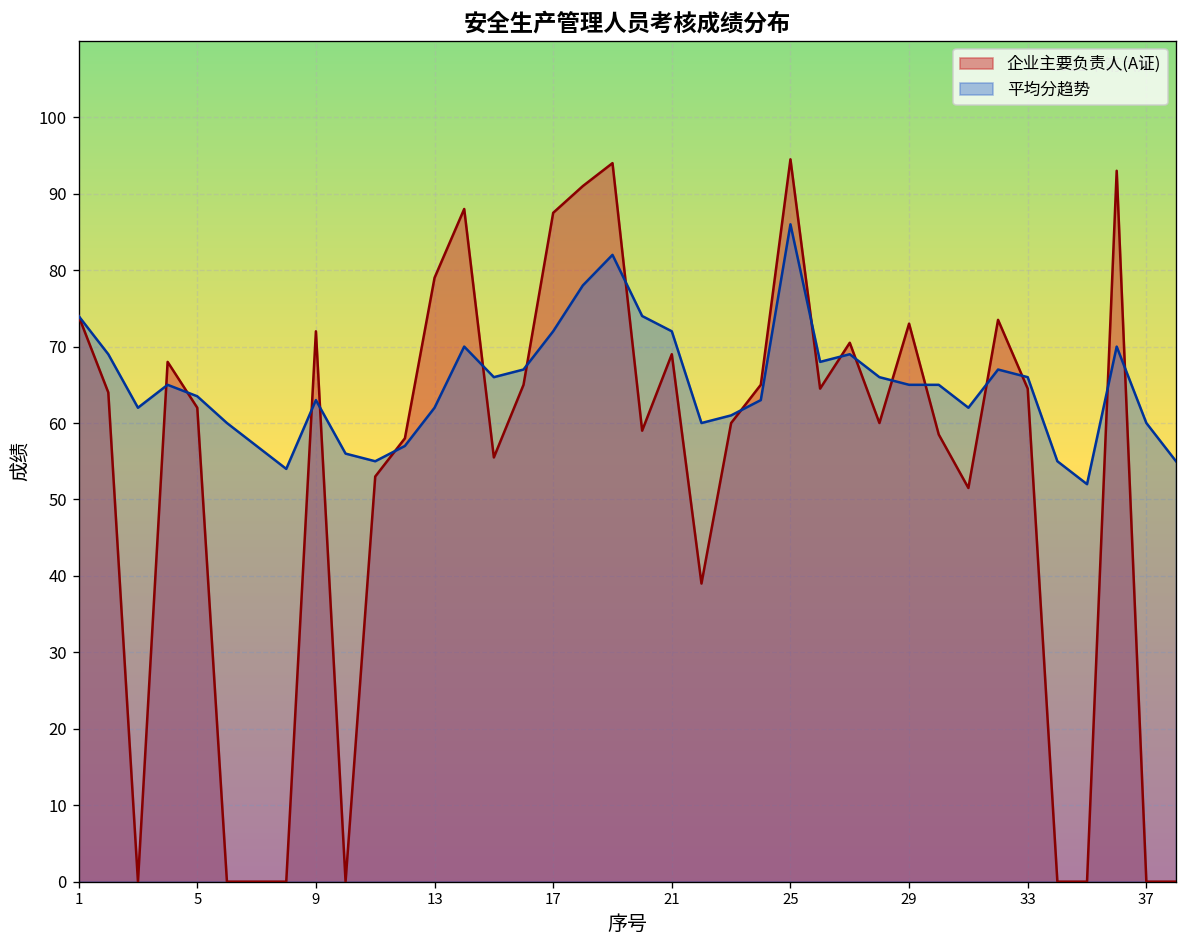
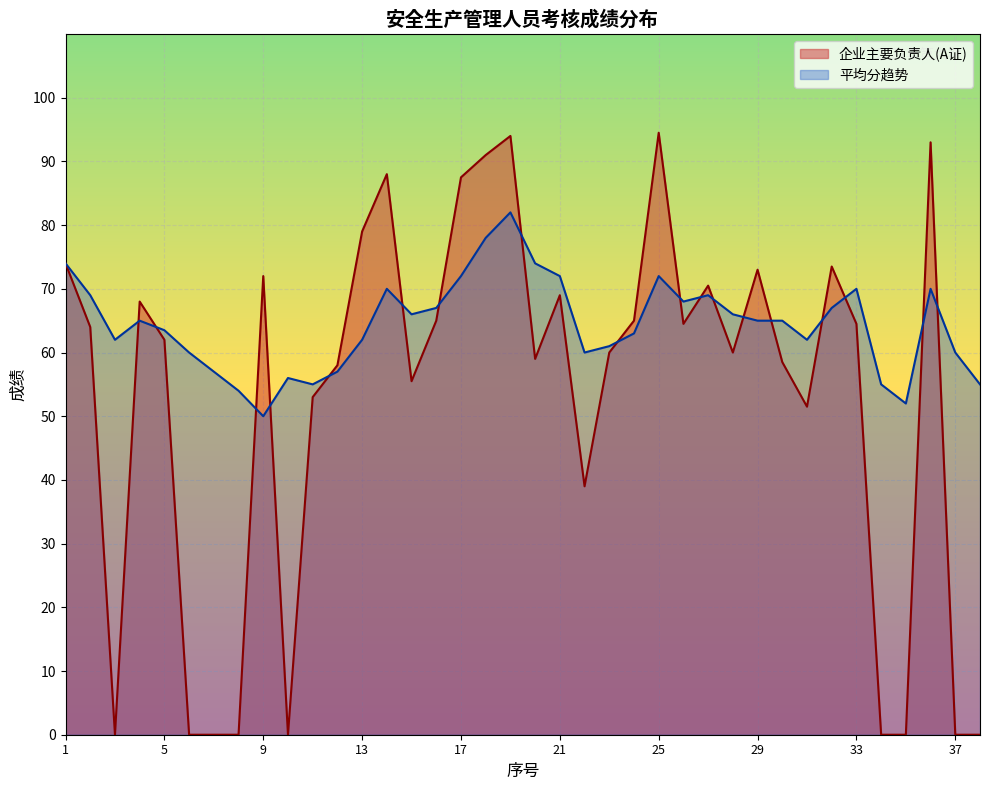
  {
    "企业主要负责人(A证)": {
      "5": 62,
      "9": 72,
      "13": 79,
      "17": 88,
      "21": 69,
      "25": 95,
      "29": 73,
      "33": 65,
      "37": 0
    },
    "平均分趋势": {
      "5": 64,
-     "9": 63,
+     "9": 50,
      "13": 62,
      "17": 72,
      "21": 72,
-     "25": 86,
+     "25": 72,
      "29": 65,
-     "33": 66,
+     "33": 70,
      "37": 60
    }
  }
